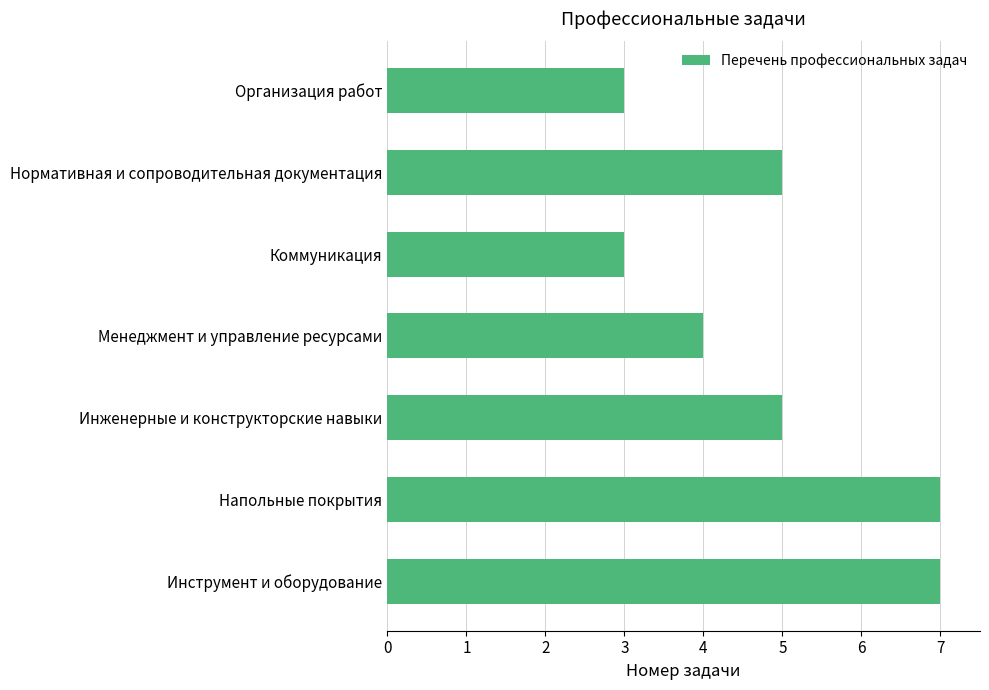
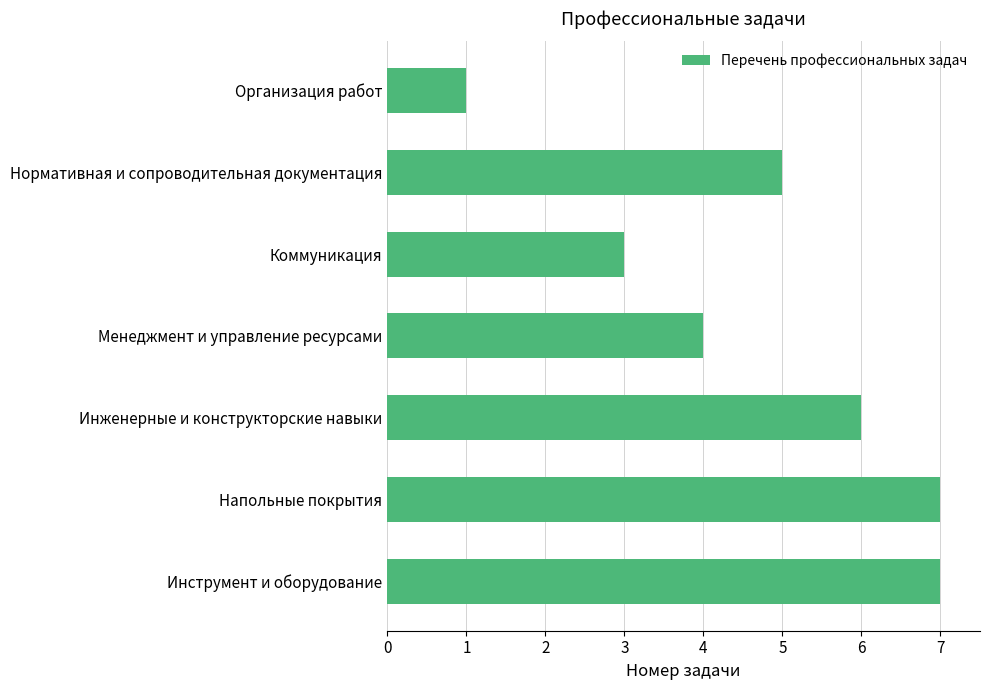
  {
-   "Организация работ": 3,
+   "Организация работ": 1,
    "Нормативная и сопроводительная документация": 5,
    "Коммуникация": 3,
    "Менеджмент и управление ресурсами": 4,
-   "Инженерные и конструкторские навыки": 5,
+   "Инженерные и конструкторские навыки": 6,
    "Напольные покрытия": 7,
    "Инструмент и оборудование": 7
  }
